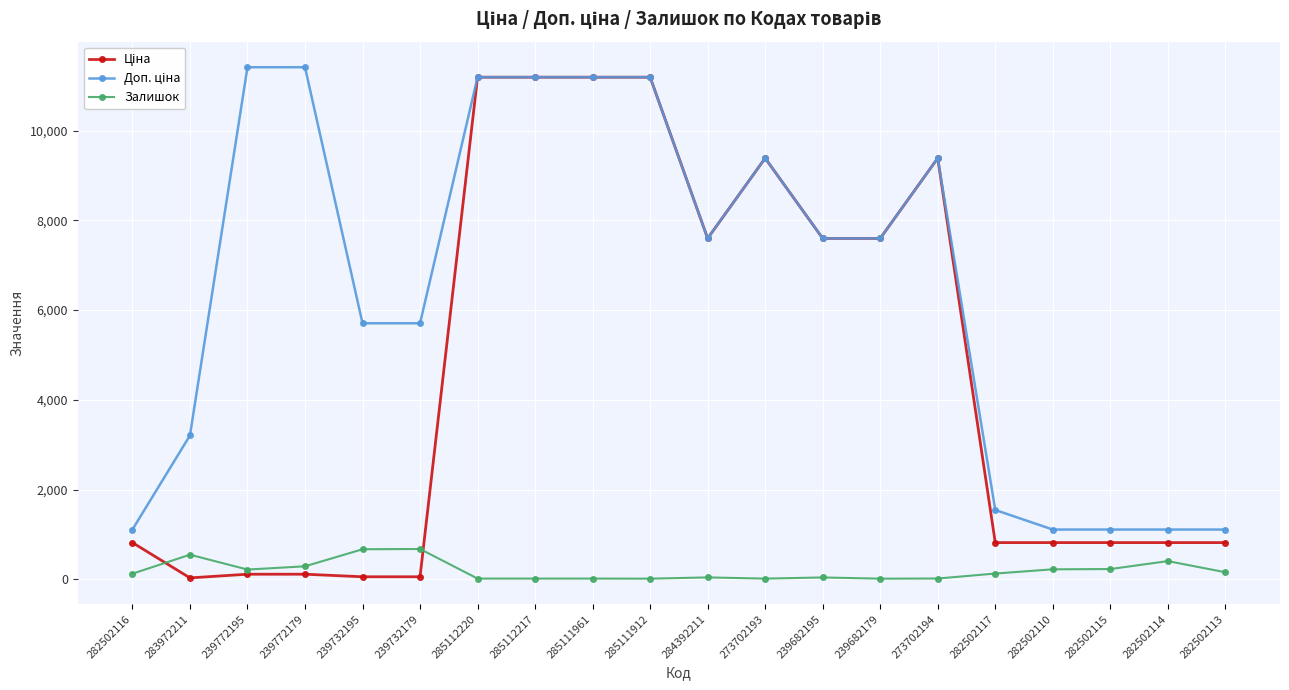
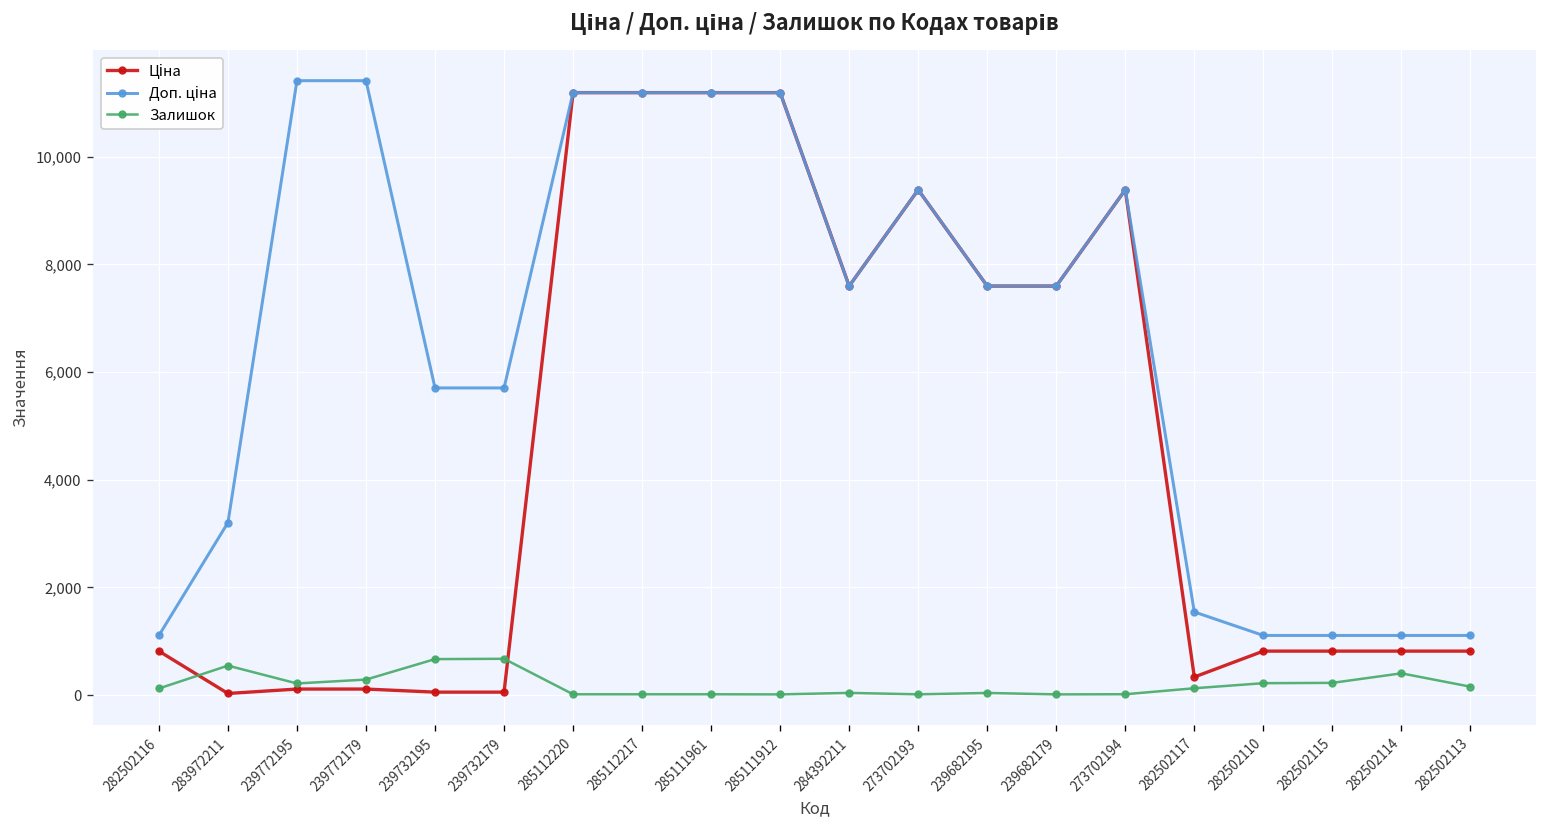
  {
    "Ціна": {
      "282502116": "800",
      "283972211": "0",
      "239772195": "100",
      "239772179": "100",
      "239732195": "100",
      "239732179": "100",
-     "282502117": "800",
+     "282502117": "300",
      "282502110": "800",
      "282502115": "800",
      "282502114": "800",
      "282502113": "800"
    },
    "Доп. ціна": {
      "282502116": "1,100",
      "283972211": "3,200",
      "239772195": "11,400",
      "239772179": "11,400",
      "239732195": "5,700",
      "239732179": "5,700",
      "282502117": "1,500",
      "282502110": "1,100",
      "282502115": "1,100",
      "282502114": "1,100",
      "282502113": "1,100"
    },
    "Залишок": {
      "282502116": "100",
      "283972211": "500",
      "239772195": "200",
      "239772179": "300",
      "239732195": "700",
      "239732179": "700",
      "285112220": "0",
      "285112217": "0",
      "285111961": "0",
      "285111912": "0",
      "284392211": "0",
      "273702193": "0",
      "239682195": "0",
      "239682179": "0",
      "273702194": "0",
      "282502117": "100",
      "282502110": "200",
      "282502115": "200",
      "282502114": "400",
      "282502113": "200"
    }
  }
